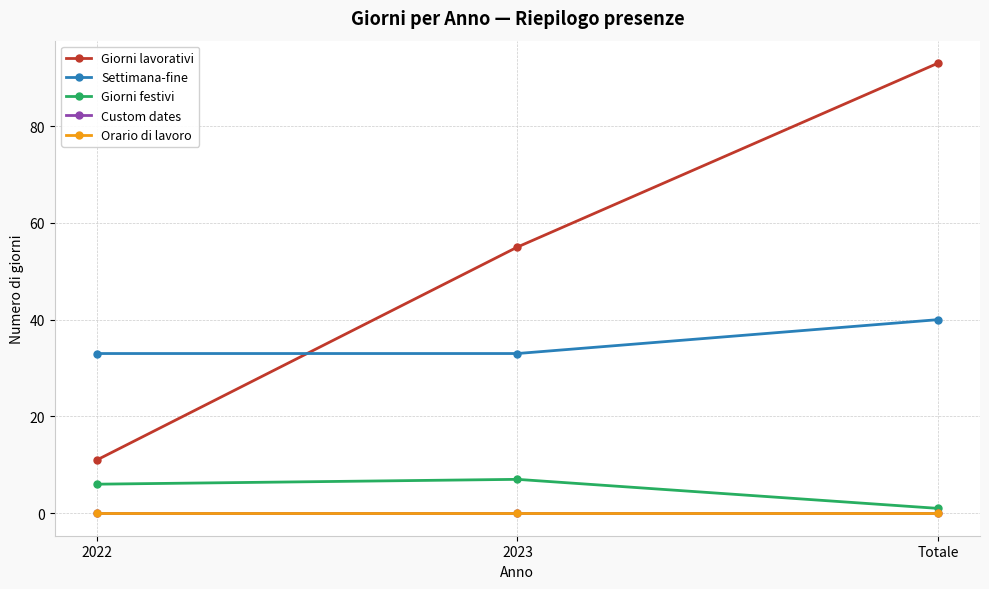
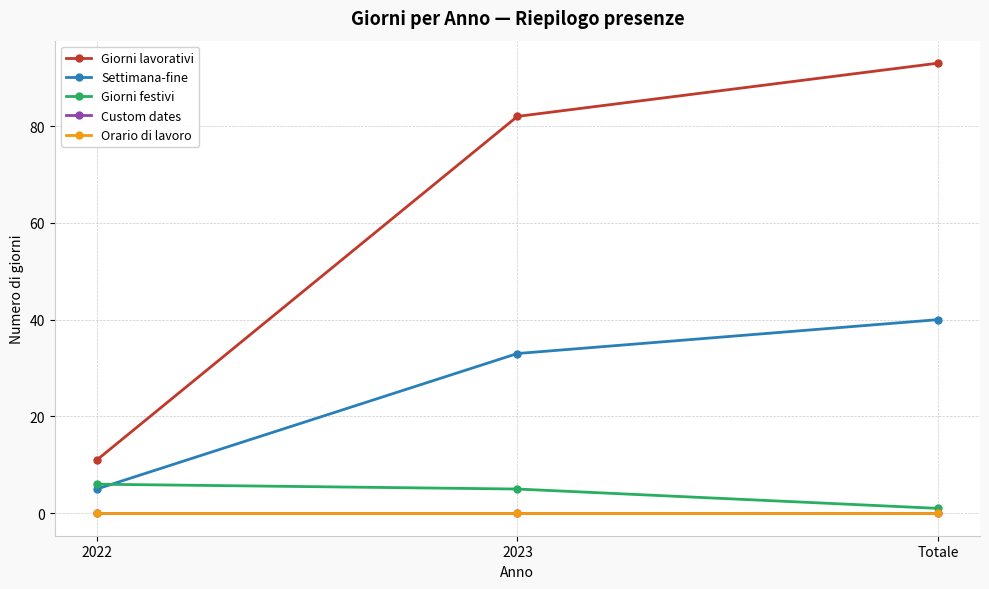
  {
    "Giorni lavorativi": {
      "2022": 11,
-     "2023": 55,
+     "2023": 82,
      "Totale": 93
    },
    "Settimana-fine": {
-     "2022": 33,
+     "2022": 5,
      "2023": 33,
      "Totale": 40
    },
    "Giorni festivi": {
      "2022": 6,
-     "2023": 7,
+     "2023": 5,
      "Totale": 1
    },
    "Orario di lavoro": {
      "2022": 0,
      "2023": 0,
      "Totale": 0
    }
  }
